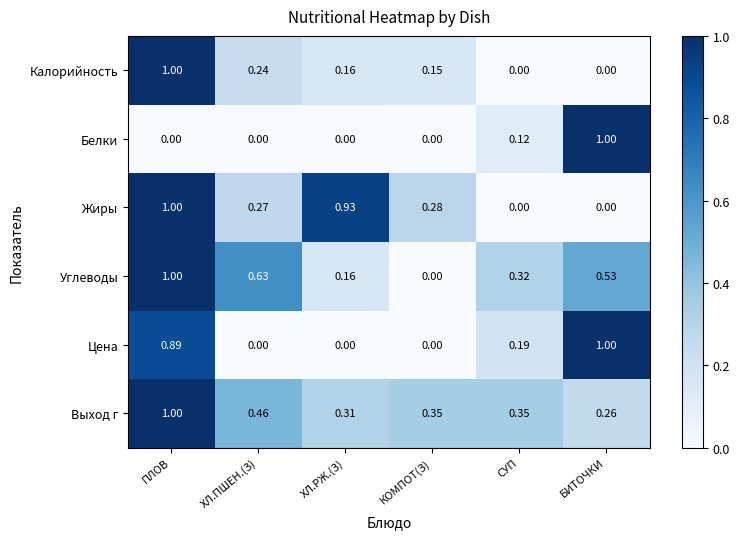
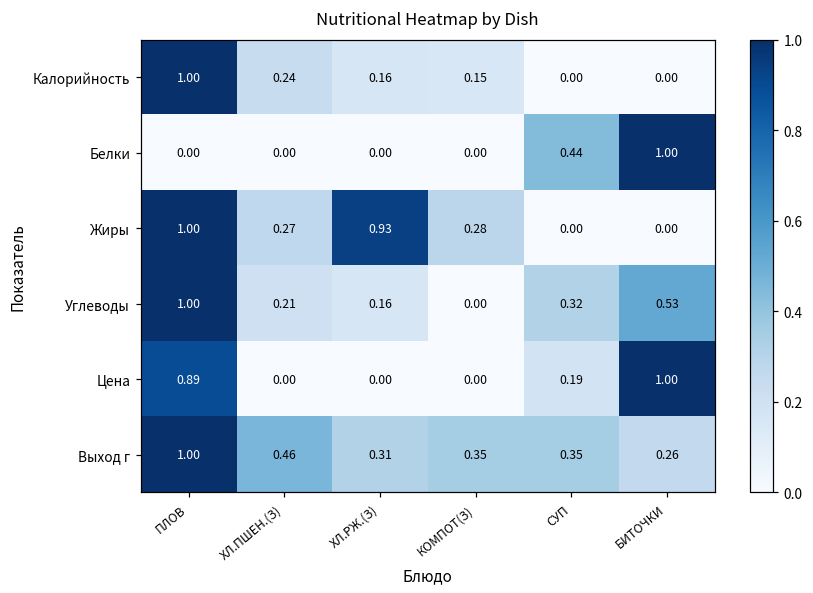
  {
    "Калорийность": {
      "ПЛОВ": 1.00,
      "ХЛ.ПШЕН.(З)": 0.24,
      "ХЛ.РЖ.(З)": 0.16,
      "КОМПОТ(З)": 0.15,
      "СУП": 0.00,
      "БИТОЧКИ": 0.00
    },
    "Белки": {
      "ПЛОВ": 0.00,
      "ХЛ.ПШЕН.(З)": 0.00,
      "ХЛ.РЖ.(З)": 0.00,
      "КОМПОТ(З)": 0.00,
-     "СУП": 0.12,
+     "СУП": 0.44,
      "БИТОЧКИ": 1.00
    },
    "Жиры": {
      "ПЛОВ": 1.00,
      "ХЛ.ПШЕН.(З)": 0.27,
      "ХЛ.РЖ.(З)": 0.93,
      "КОМПОТ(З)": 0.28,
      "СУП": 0.00,
      "БИТОЧКИ": 0.00
    },
    "Углеводы": {
      "ПЛОВ": 1.00,
-     "ХЛ.ПШЕН.(З)": 0.63,
+     "ХЛ.ПШЕН.(З)": 0.21,
      "ХЛ.РЖ.(З)": 0.16,
      "КОМПОТ(З)": 0.00,
      "СУП": 0.32,
      "БИТОЧКИ": 0.53
    },
    "Цена": {
      "ПЛОВ": 0.89,
      "ХЛ.ПШЕН.(З)": 0.00,
      "ХЛ.РЖ.(З)": 0.00,
      "КОМПОТ(З)": 0.00,
      "СУП": 0.19,
      "БИТОЧКИ": 1.00
    },
    "Выход г": {
      "ПЛОВ": 1.00,
      "ХЛ.ПШЕН.(З)": 0.46,
      "ХЛ.РЖ.(З)": 0.31,
      "КОМПОТ(З)": 0.35,
      "СУП": 0.35,
      "БИТОЧКИ": 0.26
    }
  }
